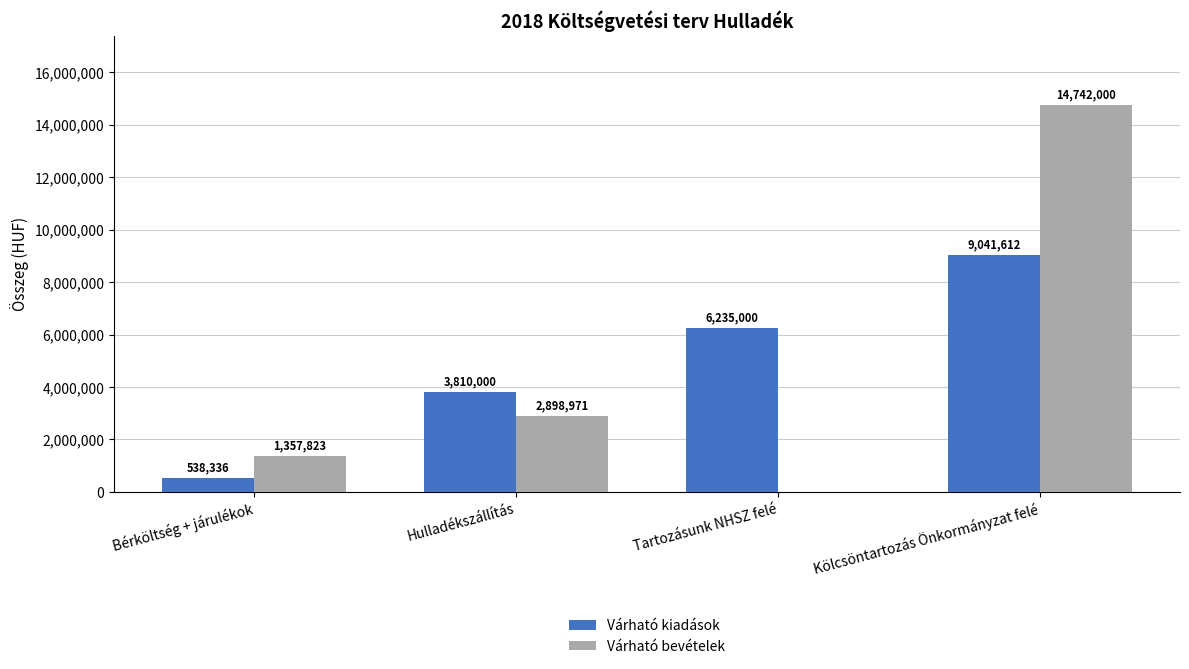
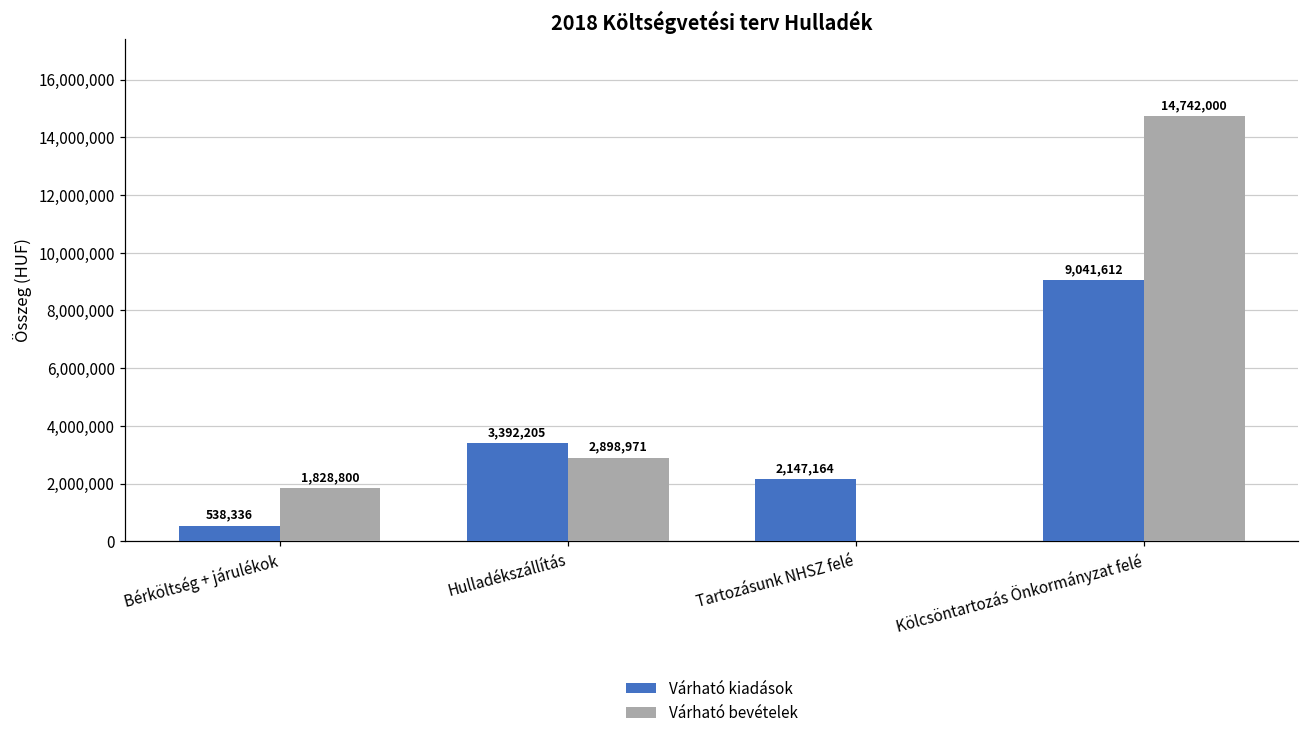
  {
    "Várható kiadások": {
      "Bérköltség + járulékok": "538,336",
-     "Hulladékszállítás": "3,810,000",
-     "Tartozásunk NHSZ felé": "6,235,000",
+     "Hulladékszállítás": "3,392,205",
+     "Tartozásunk NHSZ felé": "2,147,164",
      "Kölcsöntartozás Önkormányzat felé": "9,041,612"
    },
    "Várható bevételek": {
-     "Bérköltség + járulékok": "1,357,823",
+     "Bérköltség + járulékok": "1,828,800",
      "Hulladékszállítás": "2,898,971",
      "Kölcsöntartozás Önkormányzat felé": "14,742,000"
    }
  }
